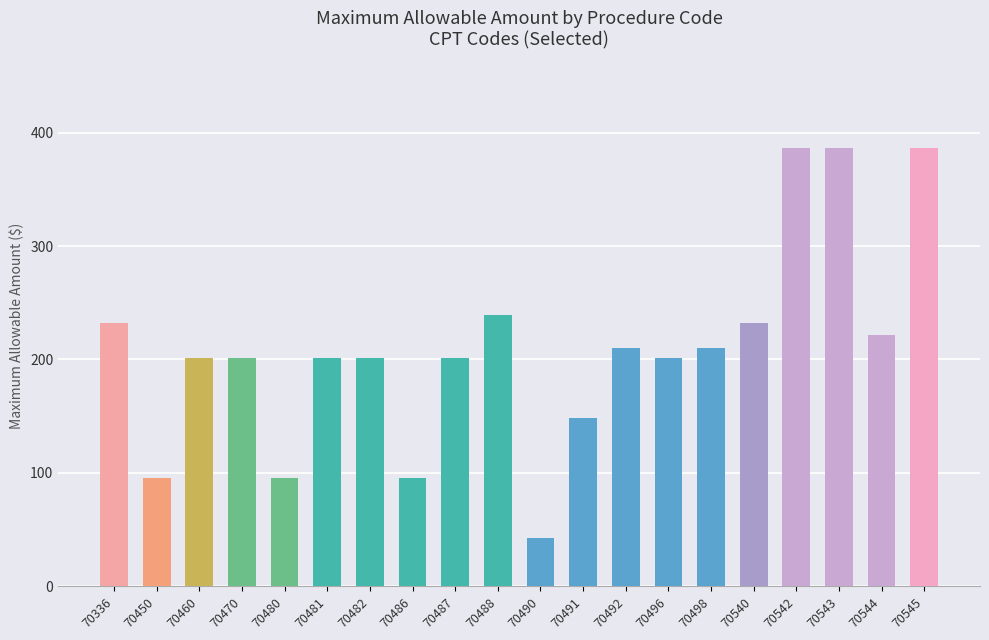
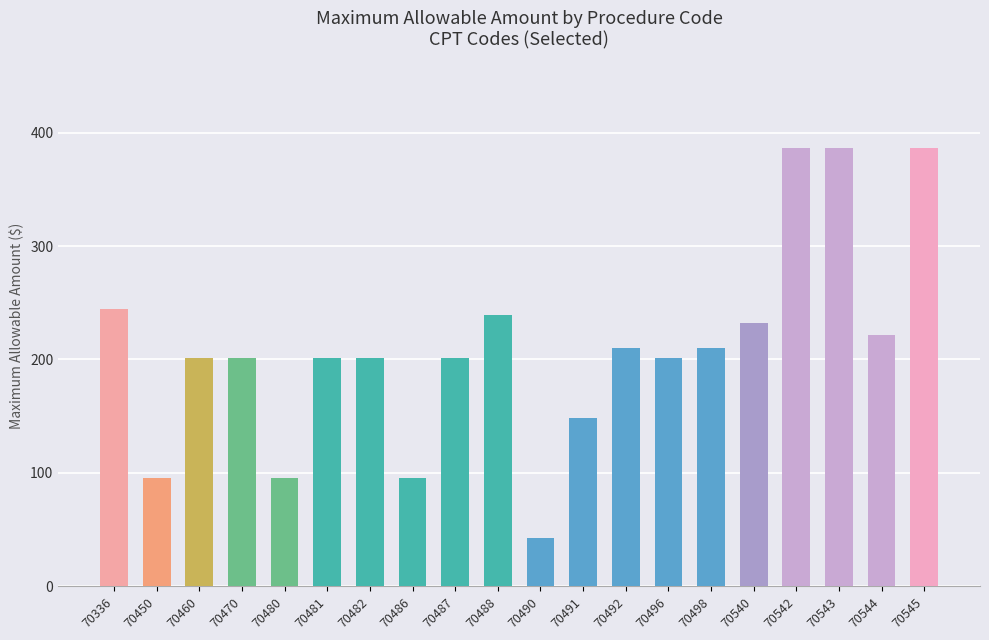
  {
-   "70336": 233,
+   "70336": 245,
    "70450": 96,
    "70460": 201,
    "70470": 201,
    "70480": 96,
    "70481": 201,
    "70482": 201,
    "70486": 96,
    "70487": 201,
    "70488": 239,
    "70490": 42,
    "70491": 149,
    "70492": 210,
    "70496": 201,
    "70498": 211,
    "70540": 233,
    "70542": 386,
    "70543": 386,
    "70544": 222,
    "70545": 386
  }
